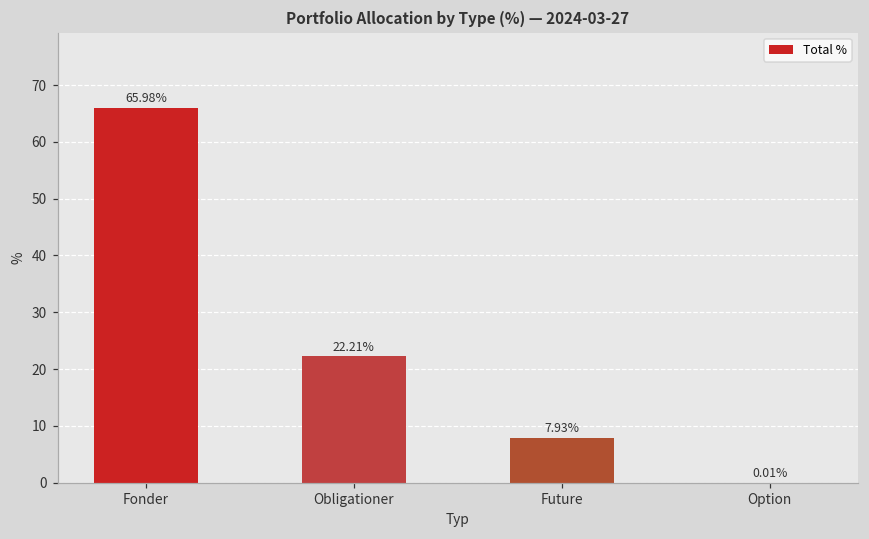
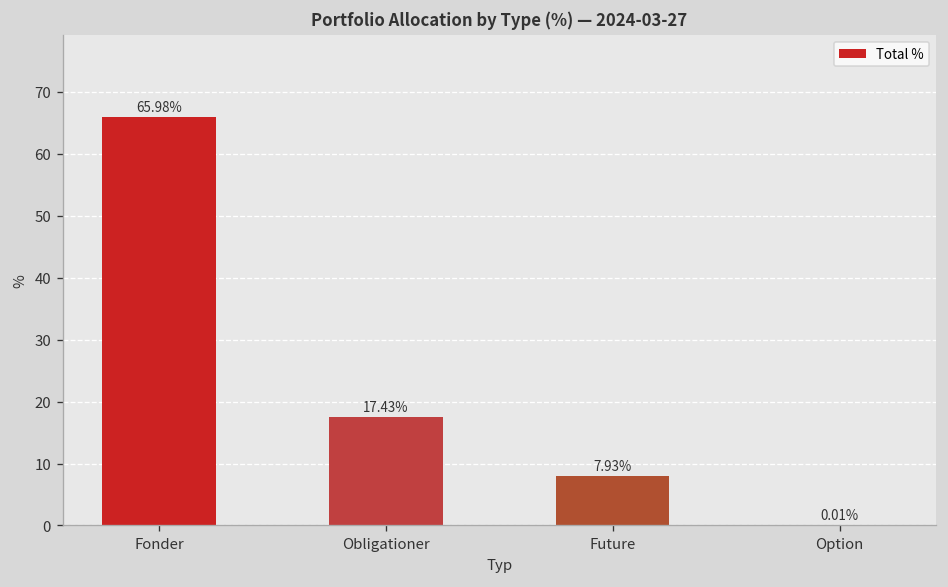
  {
    "Fonder": "65.98%",
-   "Obligationer": "22.21%",
+   "Obligationer": "17.43%",
    "Future": "7.93%",
    "Option": "0.01%"
  }
